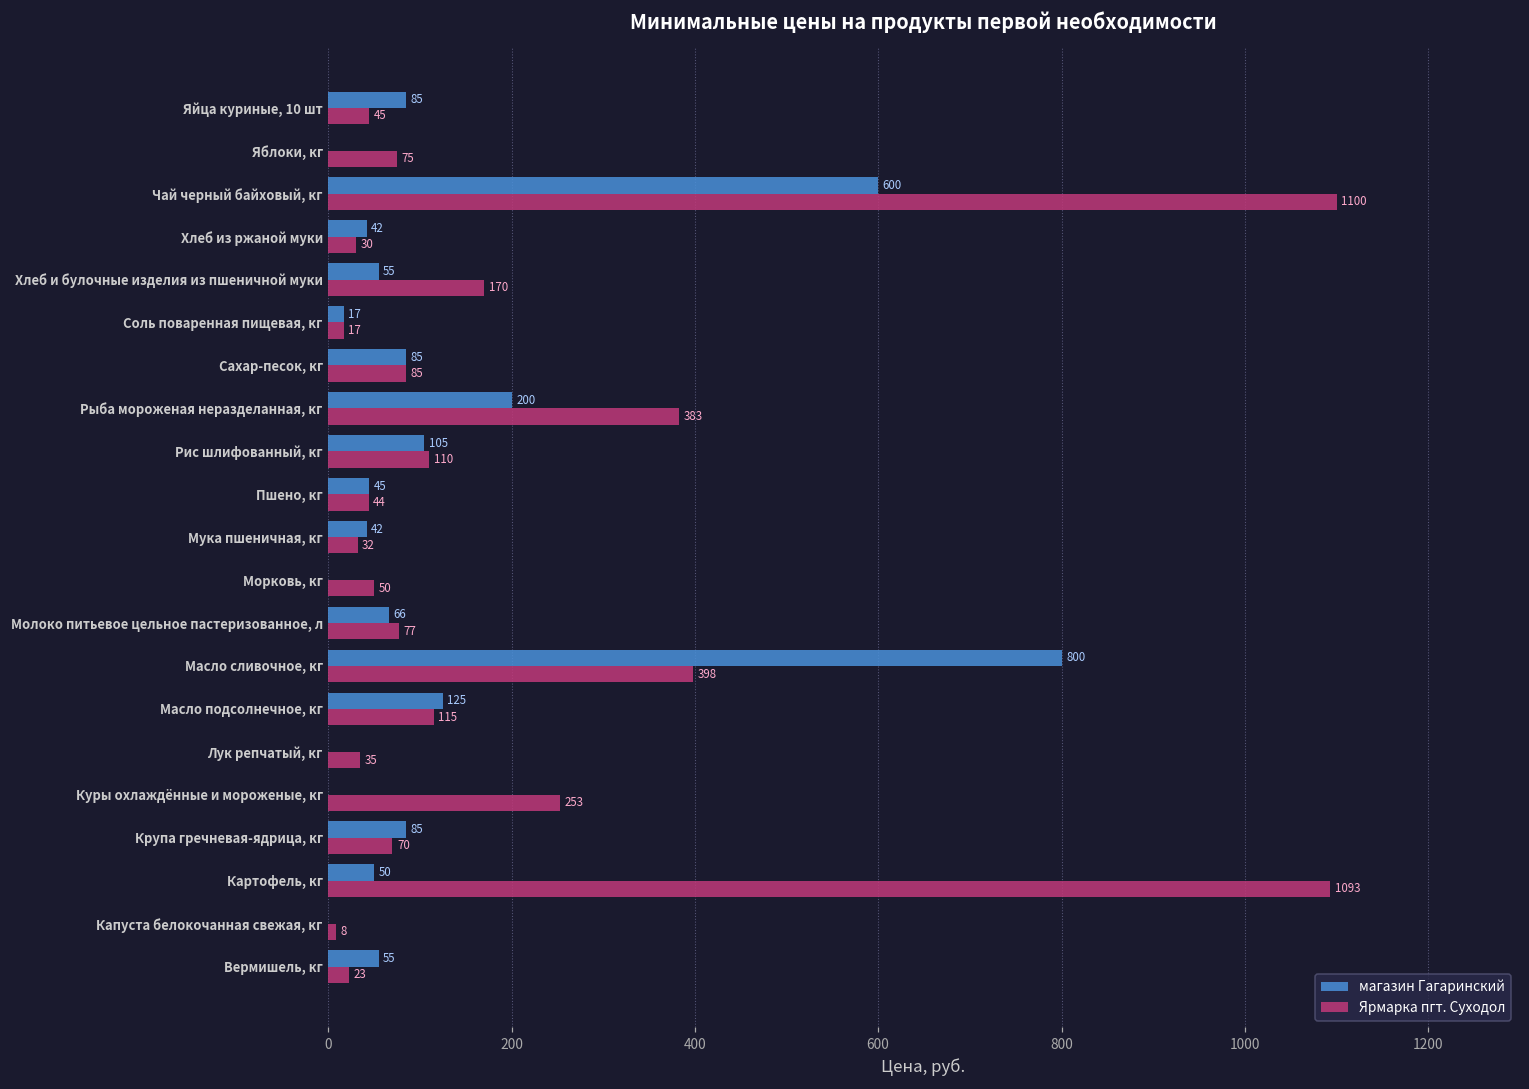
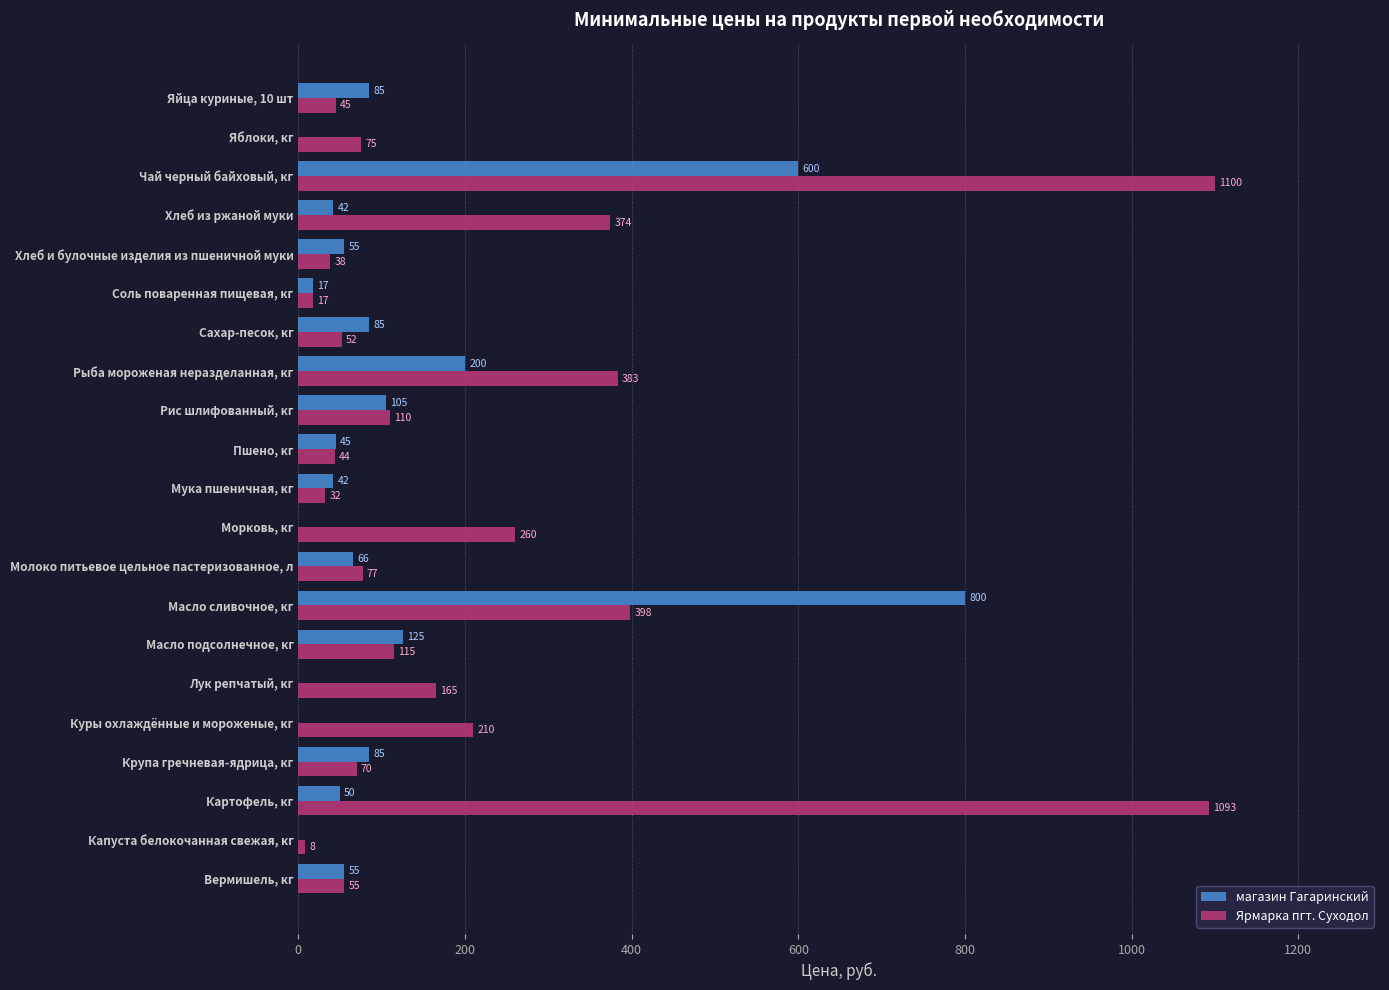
  {
    "Ярмарка пгт. Суходол": {
      "Яйца куриные, 10 шт": 45,
      "Яблоки, кг": 75,
      "Чай черный байховый, кг": 1100,
-     "Хлеб из ржаной муки": 30,
-     "Хлеб и булочные изделия из пшеничной муки": 170,
+     "Хлеб из ржаной муки": 374,
+     "Хлеб и булочные изделия из пшеничной муки": 38,
      "Соль поваренная пищевая, кг": 17,
-     "Сахар-песок, кг": 85,
+     "Сахар-песок, кг": 52,
      "Рыба мороженая неразделанная, кг": 383,
      "Рис шлифованный, кг": 110,
      "Пшено, кг": 44,
      "Мука пшеничная, кг": 32,
-     "Морковь, кг": 50,
+     "Морковь, кг": 260,
      "Молоко питьевое цельное пастеризованное, л": 77,
      "Масло сливочное, кг": 398,
      "Масло подсолнечное, кг": 115,
-     "Лук репчатый, кг": 35,
-     "Куры охлаждённые и мороженые, кг": 253,
+     "Лук репчатый, кг": 165,
+     "Куры охлаждённые и мороженые, кг": 210,
      "Крупа гречневая-ядрица, кг": 70,
      "Картофель, кг": 1093,
      "Капуста белокочанная свежая, кг": 8,
-     "Вермишель, кг": 23
+     "Вермишель, кг": 55
    }
  }
